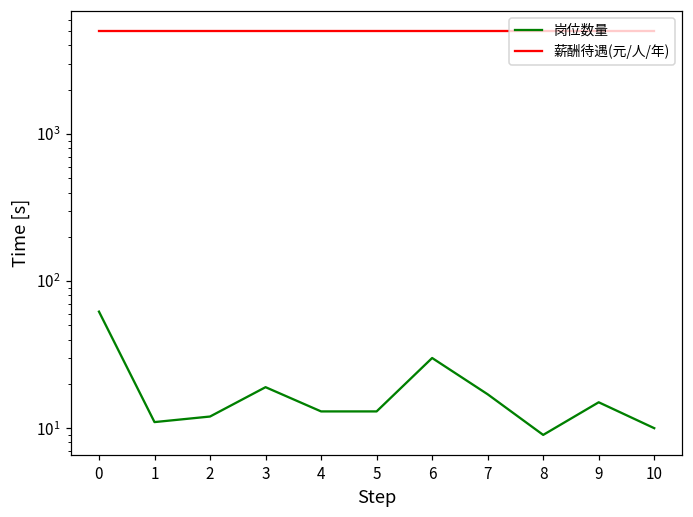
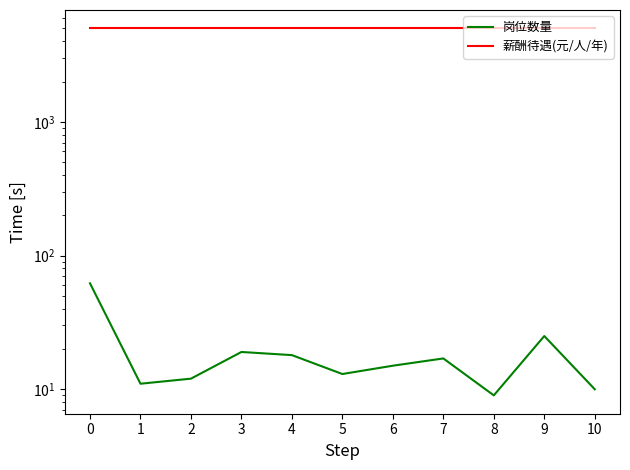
  {
    "岗位数量": {
      "0": 60,
      "1": 11,
      "2": 12,
      "3": 19,
-     "4": 13,
+     "4": 18,
      "5": 13,
-     "6": 30,
+     "6": 15,
      "7": 17,
      "8": 9,
-     "9": 15,
+     "9": 25,
      "10": 10
    },
    "薪酬待遇(元/人/年)": {
      "0": 5000,
      "1": 5000,
      "2": 5000,
      "3": 5000,
      "4": 5000,
      "5": 5000,
      "6": 5000,
      "7": 5000
    }
  }
